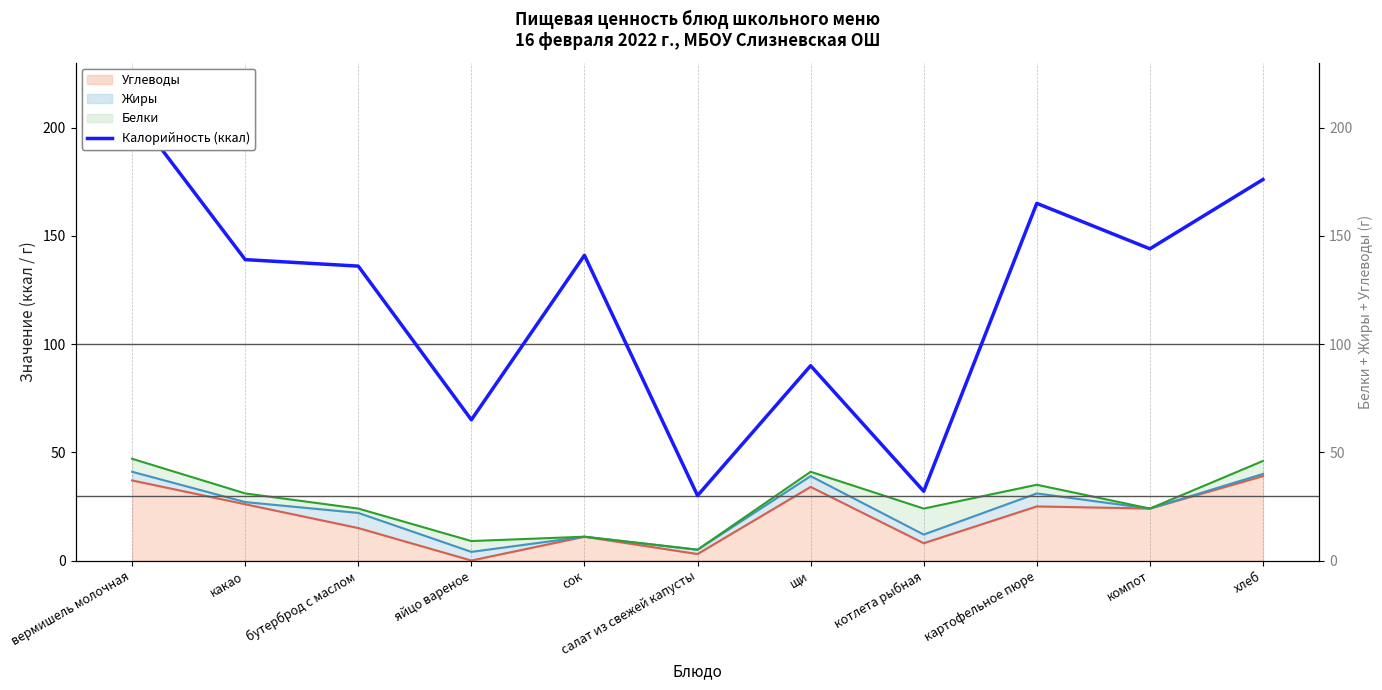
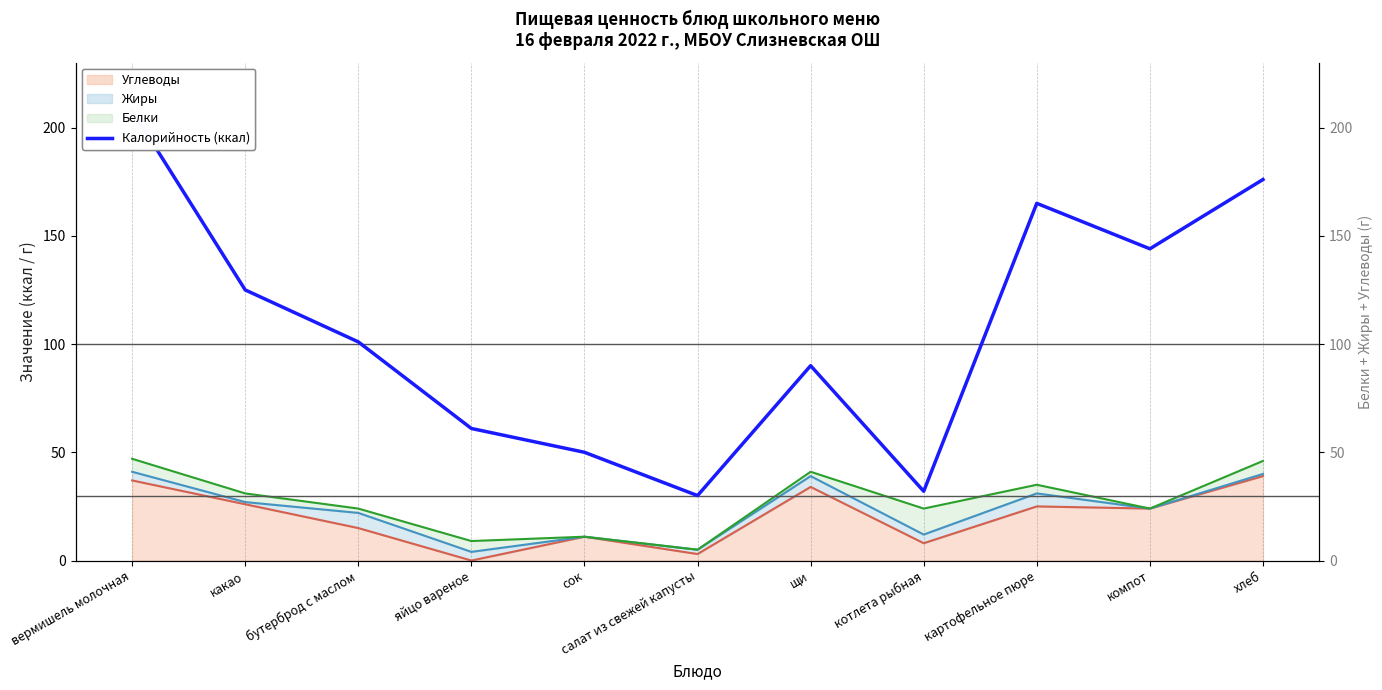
  {
    "Калорийность (ккал)": {
-     "какао": 139,
-     "бутерброд с маслом": 136,
-     "яйцо вареное": 65,
-     "сок": 141,
+     "какао": 125,
+     "бутерброд с маслом": 101,
+     "яйцо вареное": 61,
+     "сок": 50,
      "салат из свежей капусты": 30,
      "щи": 90,
      "котлета рыбная": 32,
      "картофельное пюре": 165,
      "компот": 144,
      "хлеб": 176
    }
  }
